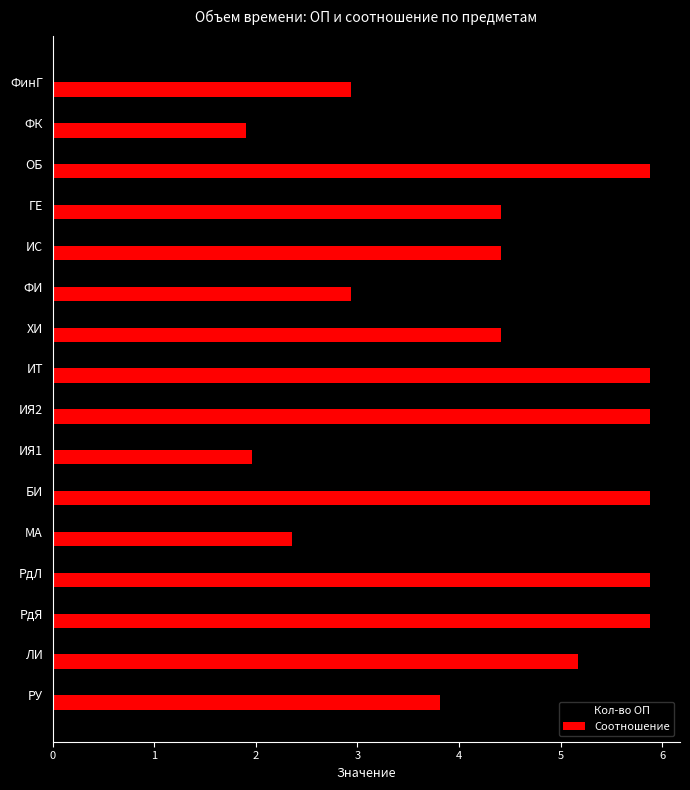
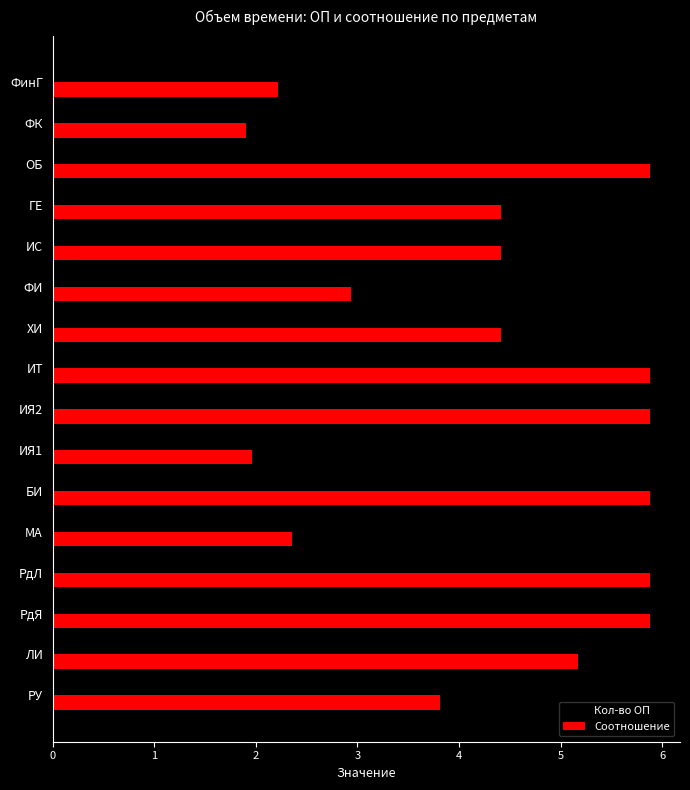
  {
    "Кол-во ОП": {
      "ФинГ": 1.00,
      "ФК": 2.00,
      "ОБ": 2.00,
      "ГЕ": 3.00,
      "ИС": 3.00,
      "ФИ": 4.00,
      "ХИ": 2.00,
      "ИТ": 4.00,
      "ИЯ2": 2.00,
      "ИЯ1": 2.00,
      "БИ": 2.00,
      "МА": 4.00,
      "РдЛ": 2.00,
      "РдЯ": 2.00,
      "ЛИ": 3.00,
      "РУ": 4.00
    },
    "Соотношение": {
-     "ФинГ": 2.94,
+     "ФинГ": 2.22,
      "ФК": 1.90,
      "ОБ": 5.88,
      "ГЕ": 4.41,
      "ИС": 4.41,
      "ФИ": 2.94,
      "ХИ": 4.41,
      "ИТ": 5.88,
      "ИЯ2": 5.88,
      "ИЯ1": 1.96,
      "БИ": 5.88,
      "МА": 2.35,
      "РдЛ": 5.88,
      "РдЯ": 5.88,
      "ЛИ": 5.17,
      "РУ": 3.81
    }
  }
